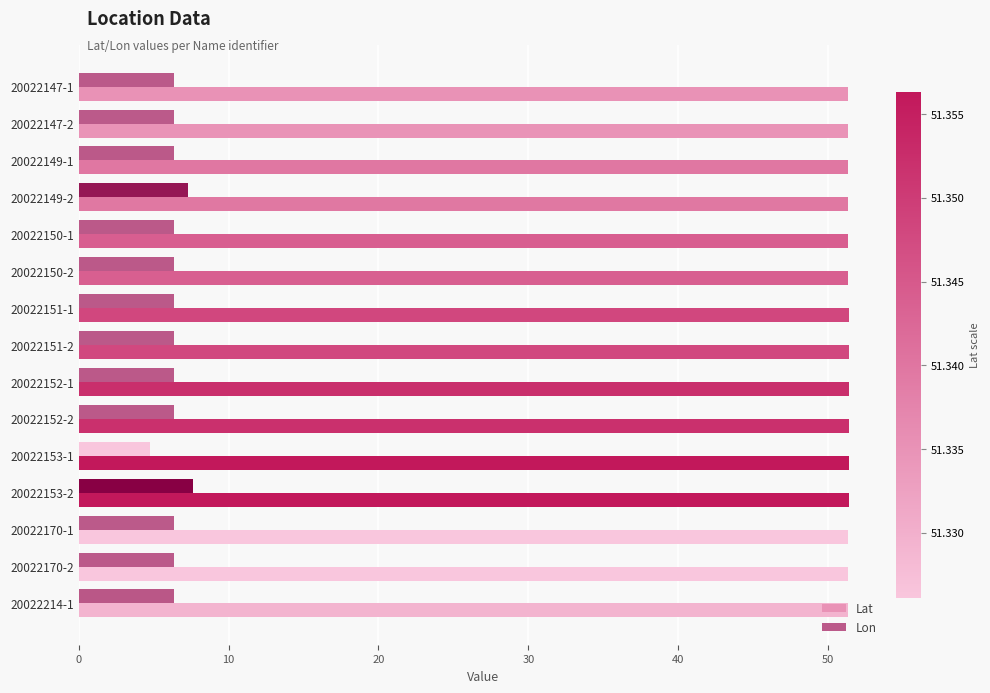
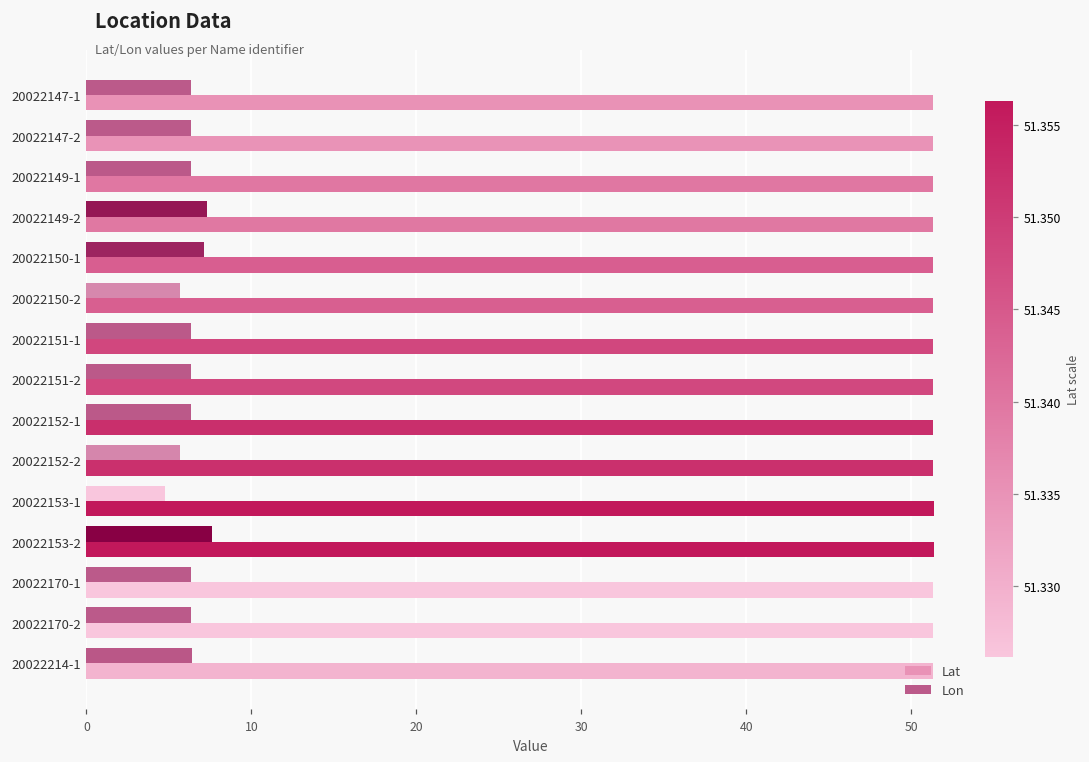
  {
    "Lat": {
      "20022147-1": 51.3,
      "20022147-2": 51.3,
      "20022149-1": 51.3,
      "20022149-2": 51.3,
      "20022150-1": 51.3,
      "20022150-2": 51.3,
      "20022151-1": 51.3,
      "20022151-2": 51.3,
      "20022152-1": 51.4,
      "20022152-2": 51.4,
      "20022153-1": 51.4,
      "20022153-2": 51.4,
      "20022170-1": 51.3,
      "20022170-2": 51.3,
      "20022214-1": 51.3
    },
    "Lon": {
      "20022147-1": 6.3,
      "20022147-2": 6.3,
      "20022149-1": 6.3,
      "20022149-2": 7.3,
-     "20022150-1": 6.3,
-     "20022150-2": 6.3,
+     "20022150-1": 7.1,
+     "20022150-2": 5.7,
      "20022151-1": 6.3,
      "20022151-2": 6.3,
      "20022152-1": 6.3,
-     "20022152-2": 6.3,
+     "20022152-2": 5.7,
      "20022153-1": 4.8,
      "20022153-2": 7.6,
      "20022170-1": 6.3,
      "20022170-2": 6.3,
      "20022214-1": 6.4
    }
  }
